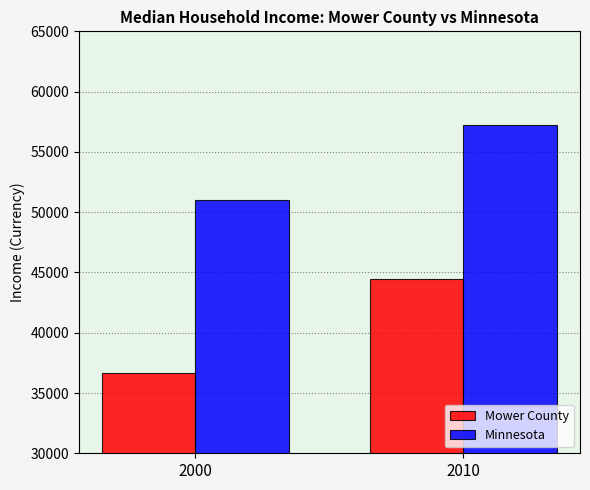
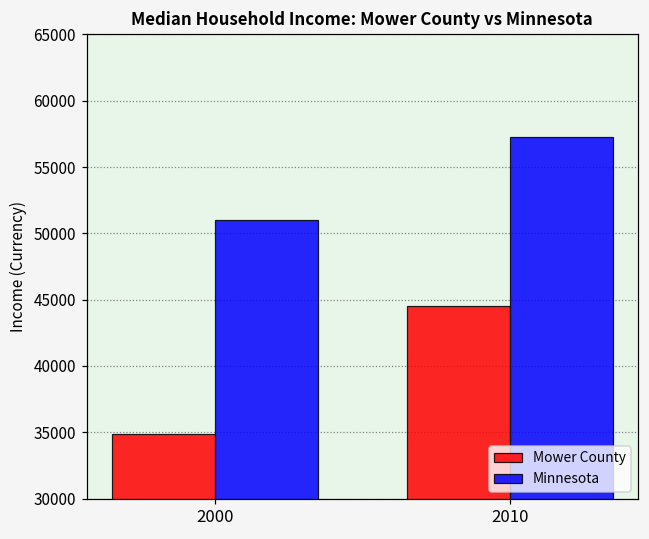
  {
    "Mower County": {
-     "2000": 36700,
+     "2000": 34900,
      "2010": 44500
    },
    "Minnesota": {
      "2000": 51000,
      "2010": 57200
    }
  }
